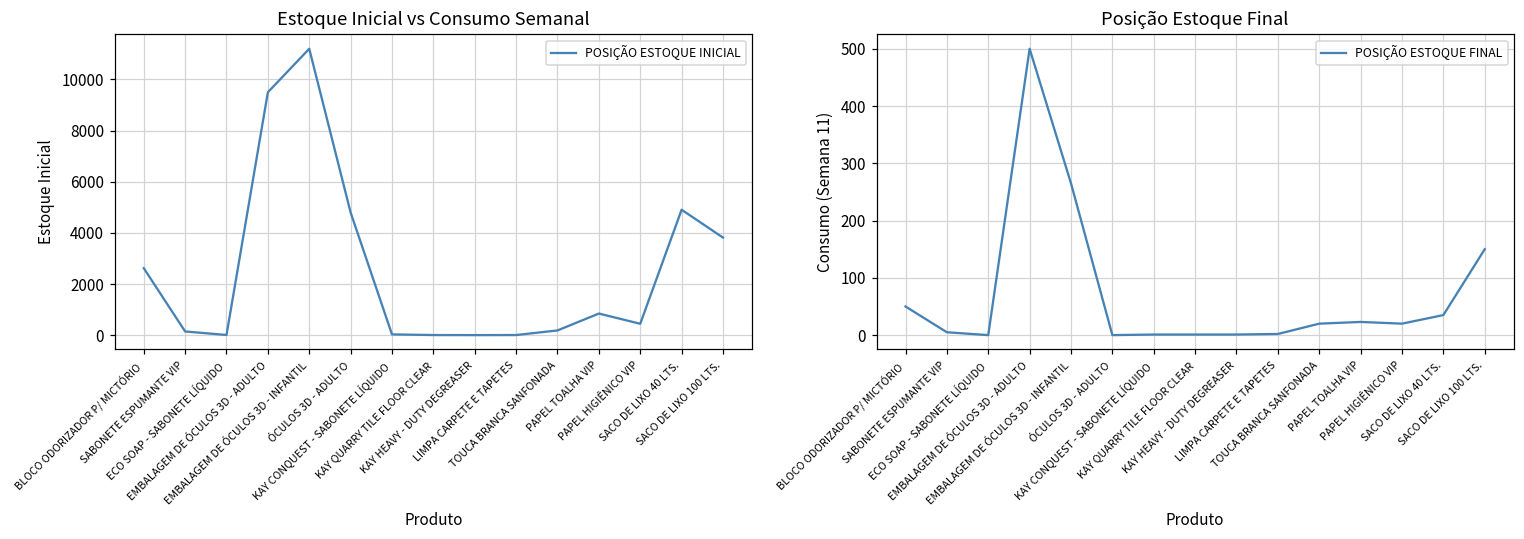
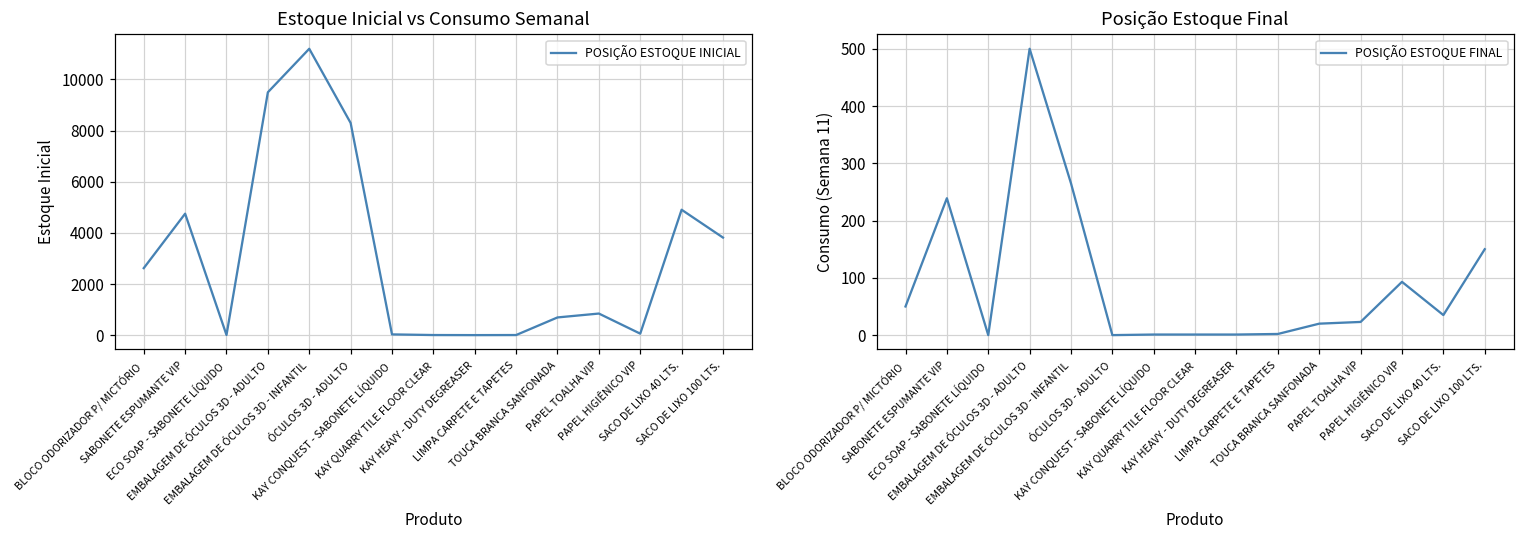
  {
    "Estoque Inicial vs Consumo Semanal": {
      "BLOCO ODORIZADOR P/ MICTÓRIO": 2600,
-     "SABONETE ESPUMANTE VIP": 200,
+     "SABONETE ESPUMANTE VIP": 4800,
      "ECO SOAP - SABONETE LÍQUIDO": 0,
      "EMBALAGEM DE ÓCULOS 3D - ADULTO": 9500,
      "EMBALAGEM DE ÓCULOS 3D - INFANTIL": 11200,
-     "ÓCULOS 3D - ADULTO": 4800,
+     "ÓCULOS 3D - ADULTO": 8300,
      "KAY CONQUEST - SABONETE LÍQUIDO": 0,
      "KAY QUARRY TILE FLOOR CLEAR": 0,
      "KAY HEAVY - DUTY DEGREASER": 0,
      "LIMPA CARPETE E TAPETES": 0,
-     "TOUCA BRANCA SANFONADA": 200,
+     "TOUCA BRANCA SANFONADA": 700,
      "PAPEL TOALHA VIP": 900,
-     "PAPEL HIGIÊNICO VIP": 500,
+     "PAPEL HIGIÊNICO VIP": 100,
      "SACO DE LIXO 40 LTS.": 4900,
      "SACO DE LIXO 100 LTS.": 3800
    },
    "Posição Estoque Final": {
      "BLOCO ODORIZADOR P/ MICTÓRIO": 50,
-     "SABONETE ESPUMANTE VIP": 10,
+     "SABONETE ESPUMANTE VIP": 240,
      "ECO SOAP - SABONETE LÍQUIDO": 0,
      "EMBALAGEM DE ÓCULOS 3D - ADULTO": 500,
      "EMBALAGEM DE ÓCULOS 3D - INFANTIL": 270,
      "ÓCULOS 3D - ADULTO": 0,
      "KAY CONQUEST - SABONETE LÍQUIDO": 0,
      "KAY QUARRY TILE FLOOR CLEAR": 0,
      "KAY HEAVY - DUTY DEGREASER": 0,
      "LIMPA CARPETE E TAPETES": 0,
      "TOUCA BRANCA SANFONADA": 20,
      "PAPEL TOALHA VIP": 20,
-     "PAPEL HIGIÊNICO VIP": 20,
+     "PAPEL HIGIÊNICO VIP": 90,
      "SACO DE LIXO 40 LTS.": 40,
      "SACO DE LIXO 100 LTS.": 150
    }
  }
